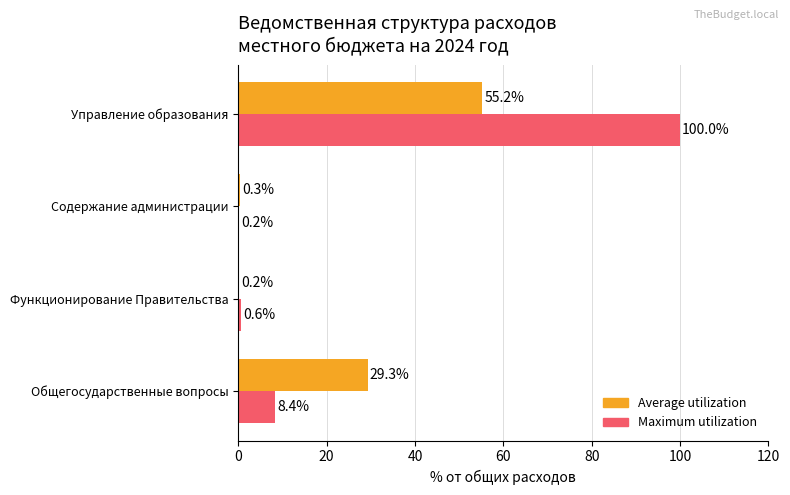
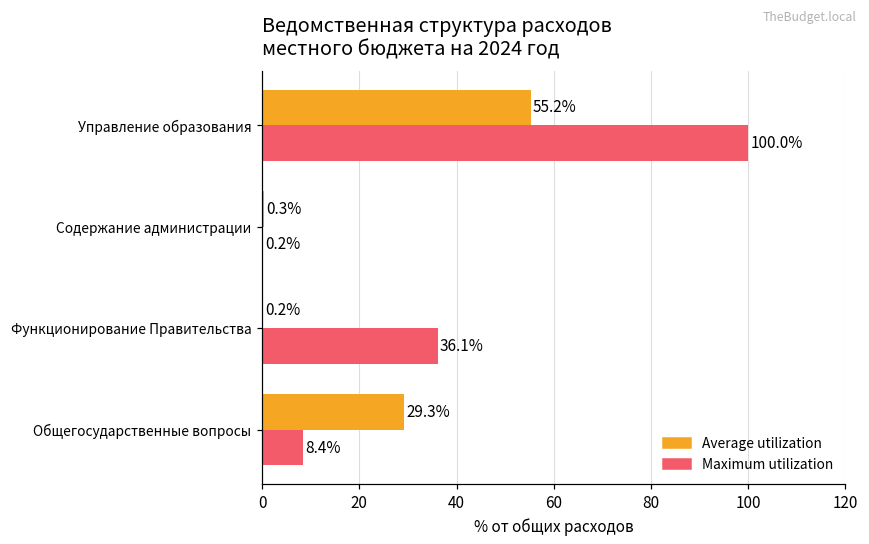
  {
    "Average utilization": {
      "Управление образования": "55.2%",
      "Содержание администрации": "0.3%",
      "Функционирование Правительства": "0.2%",
      "Общегосударственные вопросы": "29.3%"
    },
    "Maximum utilization": {
      "Управление образования": "100.0%",
      "Содержание администрации": "0.2%",
-     "Функционирование Правительства": "0.6%",
+     "Функционирование Правительства": "36.1%",
      "Общегосударственные вопросы": "8.4%"
    }
  }
